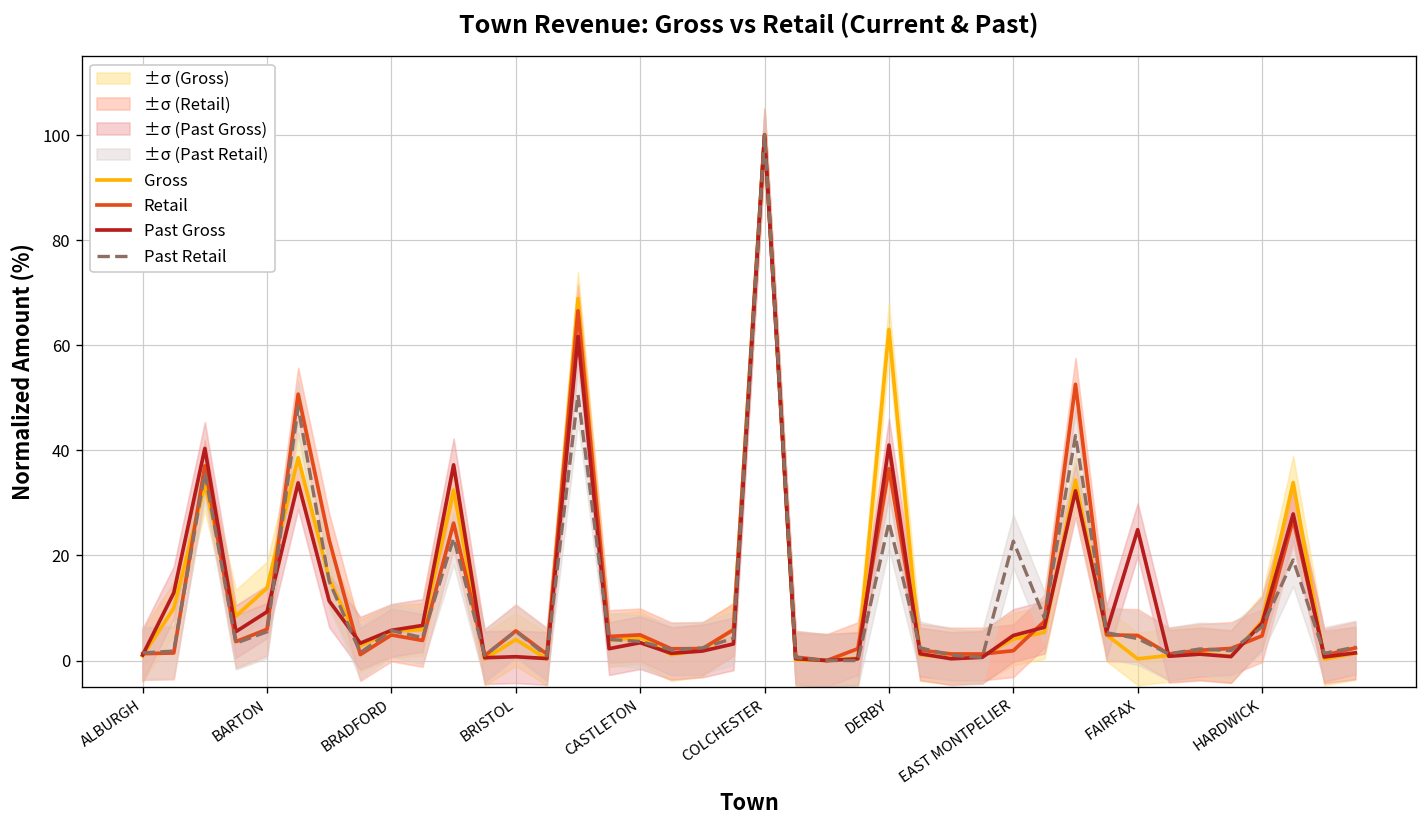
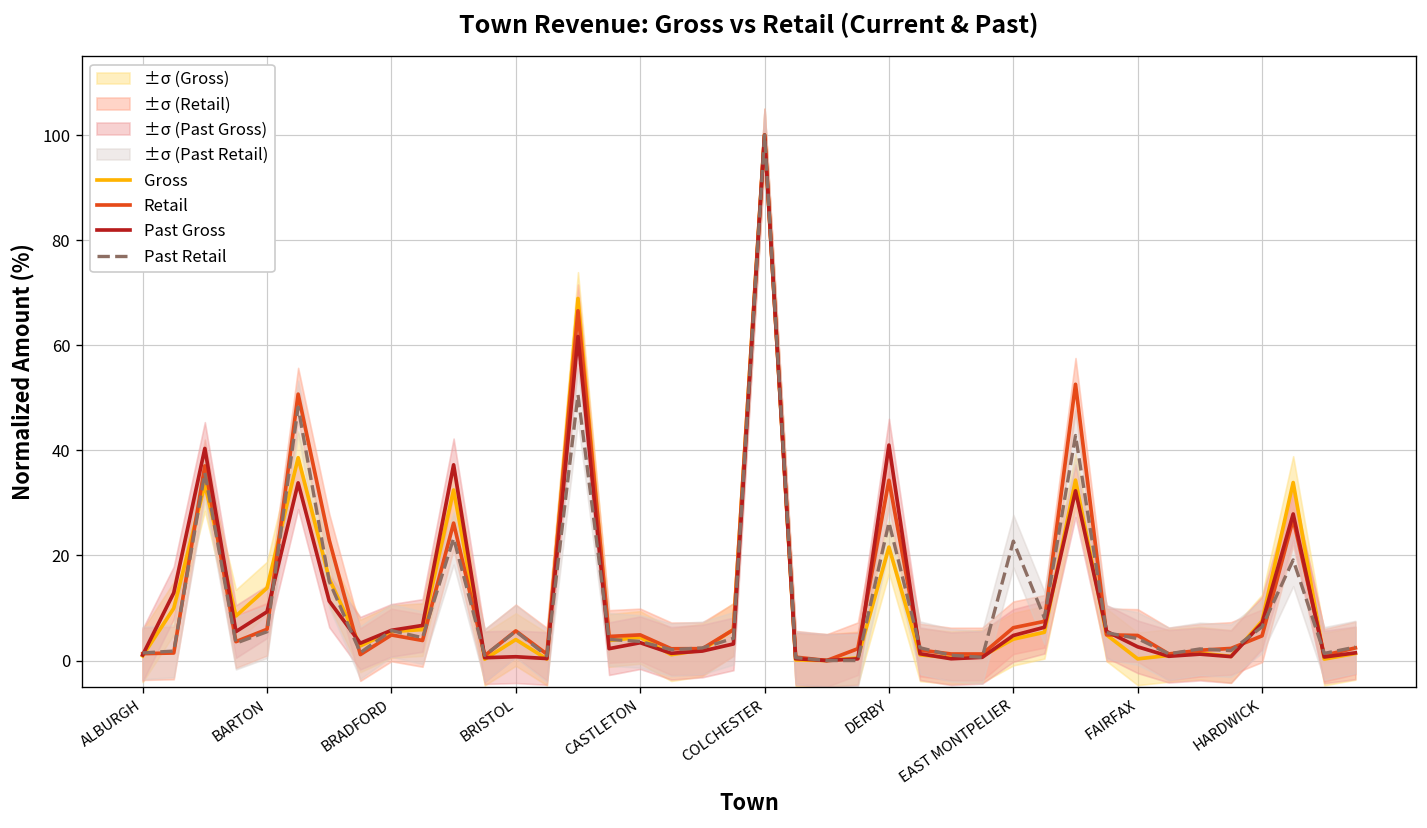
  {
    "Gross": {
      "BRISTOL": 4,
-     "DERBY": 63,
+     "DERBY": 22,
      "EAST MONTPELIER": 4,
      "FAIRFAX": 0
    },
    "Retail": {
      "BRADFORD": 5,
-     "DERBY": 37,
-     "EAST MONTPELIER": 2,
+     "DERBY": 34,
+     "EAST MONTPELIER": 6,
      "HARDWICK": 5
    },
    "Past Gross": {
      "BARTON": 9,
      "BRISTOL": 1,
      "EAST MONTPELIER": 5,
-     "FAIRFAX": 25
+     "FAIRFAX": 3
    },
    "Past Retail": {
      "EAST MONTPELIER": 23,
      "FAIRFAX": 4,
      "HARDWICK": 6
    }
  }
